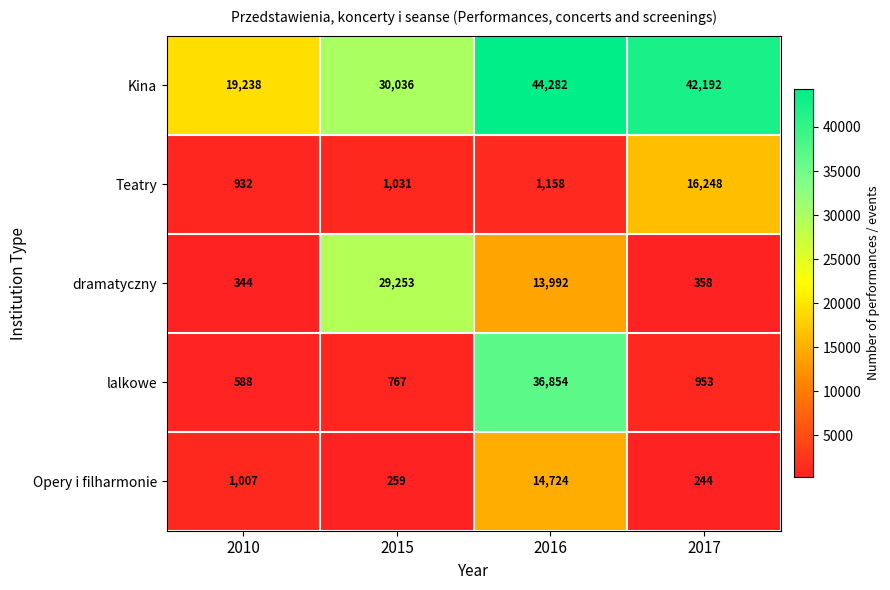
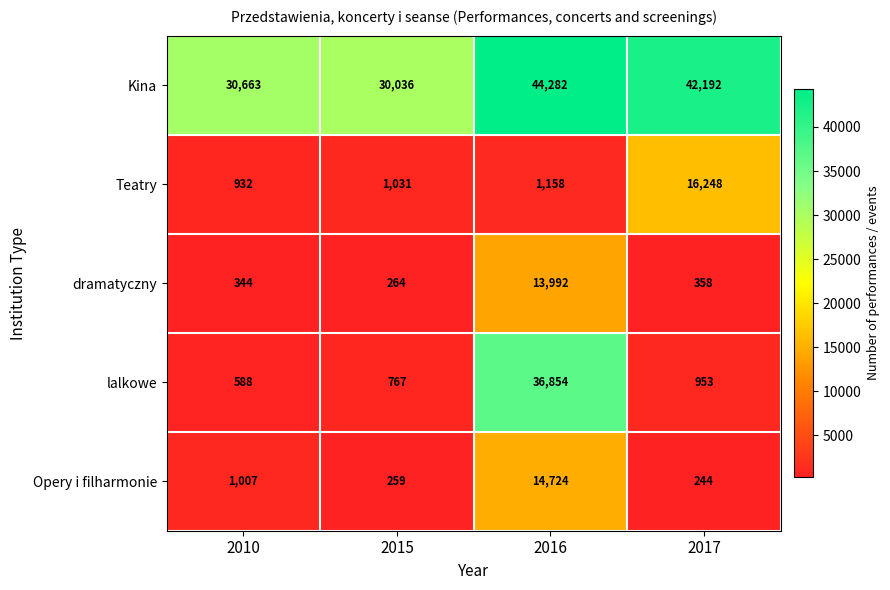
  {
    "Kina": {
-     "2010": "19,238",
+     "2010": "30,663",
      "2015": "30,036",
      "2016": "44,282",
      "2017": "42,192"
    },
    "Teatry": {
      "2010": "932",
      "2015": "1,031",
      "2016": "1,158",
      "2017": "16,248"
    },
    "dramatyczny": {
      "2010": "344",
-     "2015": "29,253",
+     "2015": "264",
      "2016": "13,992",
      "2017": "358"
    },
    "lalkowe": {
      "2010": "588",
      "2015": "767",
      "2016": "36,854",
      "2017": "953"
    },
    "Opery i filharmonie": {
      "2010": "1,007",
      "2015": "259",
      "2016": "14,724",
      "2017": "244"
    }
  }
